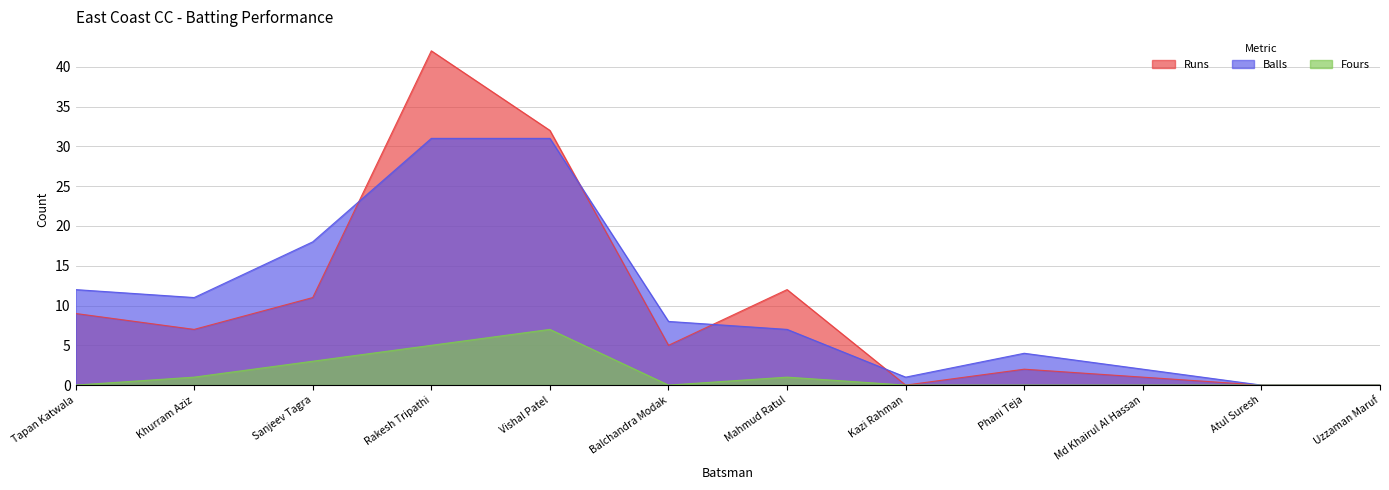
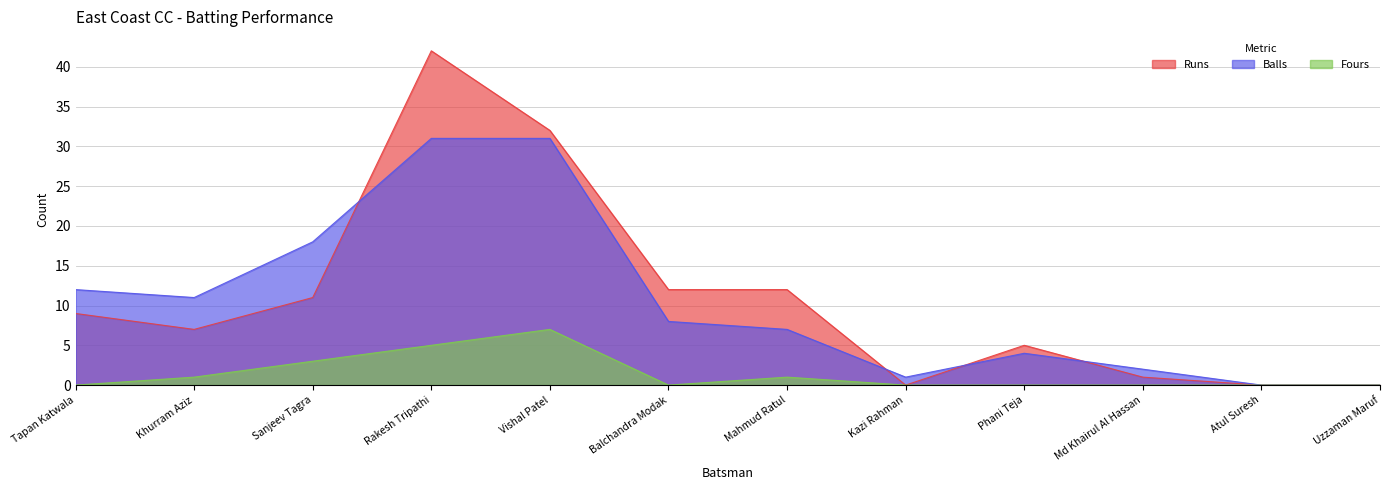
  {
    "Runs": {
      "Tapan Katwala": 9,
      "Khurram Aziz": 7,
      "Sanjeev Tagra": 11,
      "Rakesh Tripathi": 42,
      "Vishal Patel": 32,
-     "Balchandra Modak": 5,
+     "Balchandra Modak": 12,
      "Mahmud Ratul": 12,
-     "Phani Teja": 2,
+     "Phani Teja": 5,
      "Md Khairul Al Hassan": 1
    },
    "Balls": {
      "Tapan Katwala": 12,
      "Khurram Aziz": 11,
      "Sanjeev Tagra": 18,
      "Rakesh Tripathi": 31,
      "Vishal Patel": 31,
      "Balchandra Modak": 8,
      "Mahmud Ratul": 7,
      "Kazi Rahman": 1,
      "Phani Teja": 4,
      "Md Khairul Al Hassan": 2
    },
    "Fours": {
      "Tapan Katwala": 0,
      "Khurram Aziz": 1,
      "Sanjeev Tagra": 3,
      "Rakesh Tripathi": 5,
      "Vishal Patel": 7,
      "Balchandra Modak": 0,
      "Mahmud Ratul": 1,
      "Phani Teja": 0,
      "Md Khairul Al Hassan": 0
    }
  }
